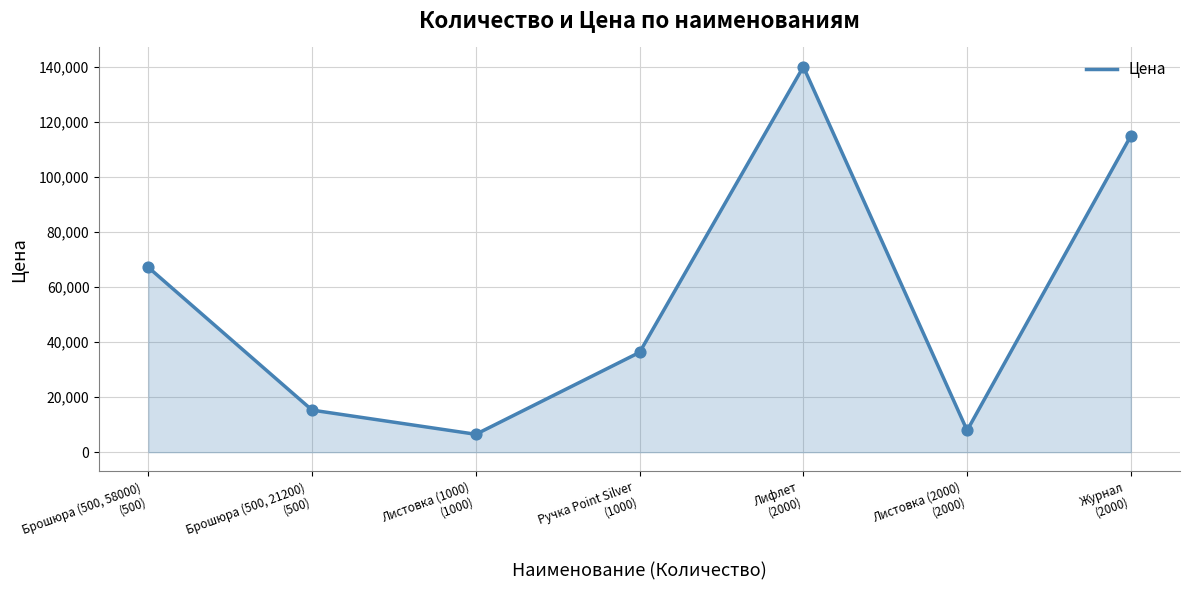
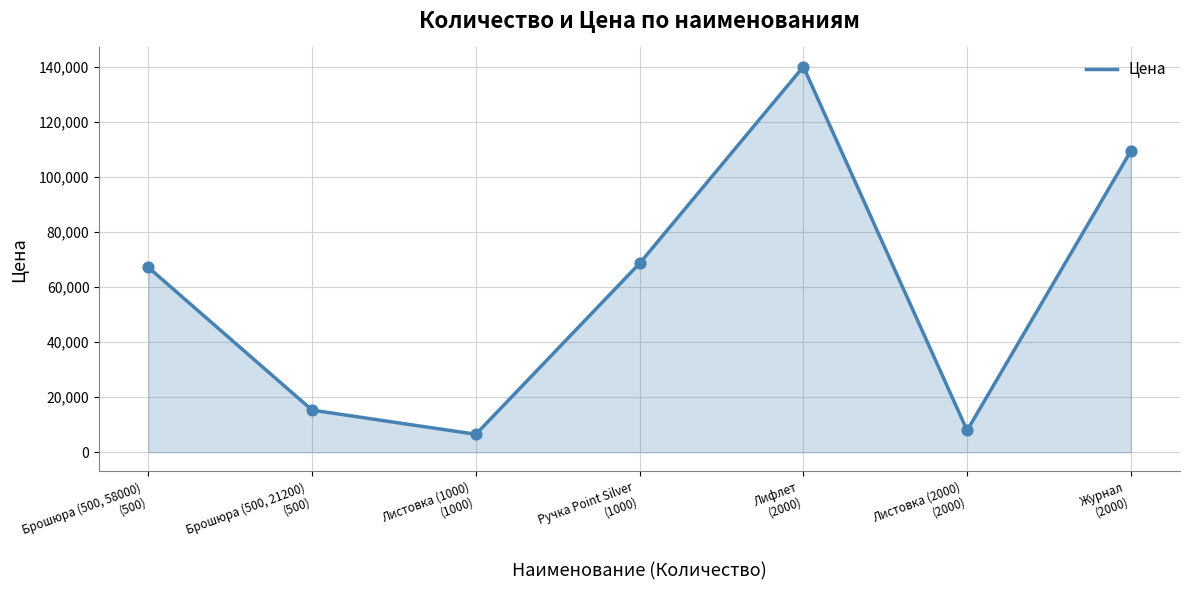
  {
    "Брошюра (500, 58000) (500)": "67,000",
    "Брошюра (500, 21200) (500)": "15,000",
    "Листовка (1000) (1000)": "7,000",
-   "Ручка Point Silver (1000)": "36,000",
+   "Ручка Point Silver (1000)": "69,000",
    "Лифлет (2000)": "140,000",
    "Листовка (2000) (2000)": "8,000",
-   "Журнал (2000)": "115,000"
+   "Журнал (2000)": "109,000"
  }
